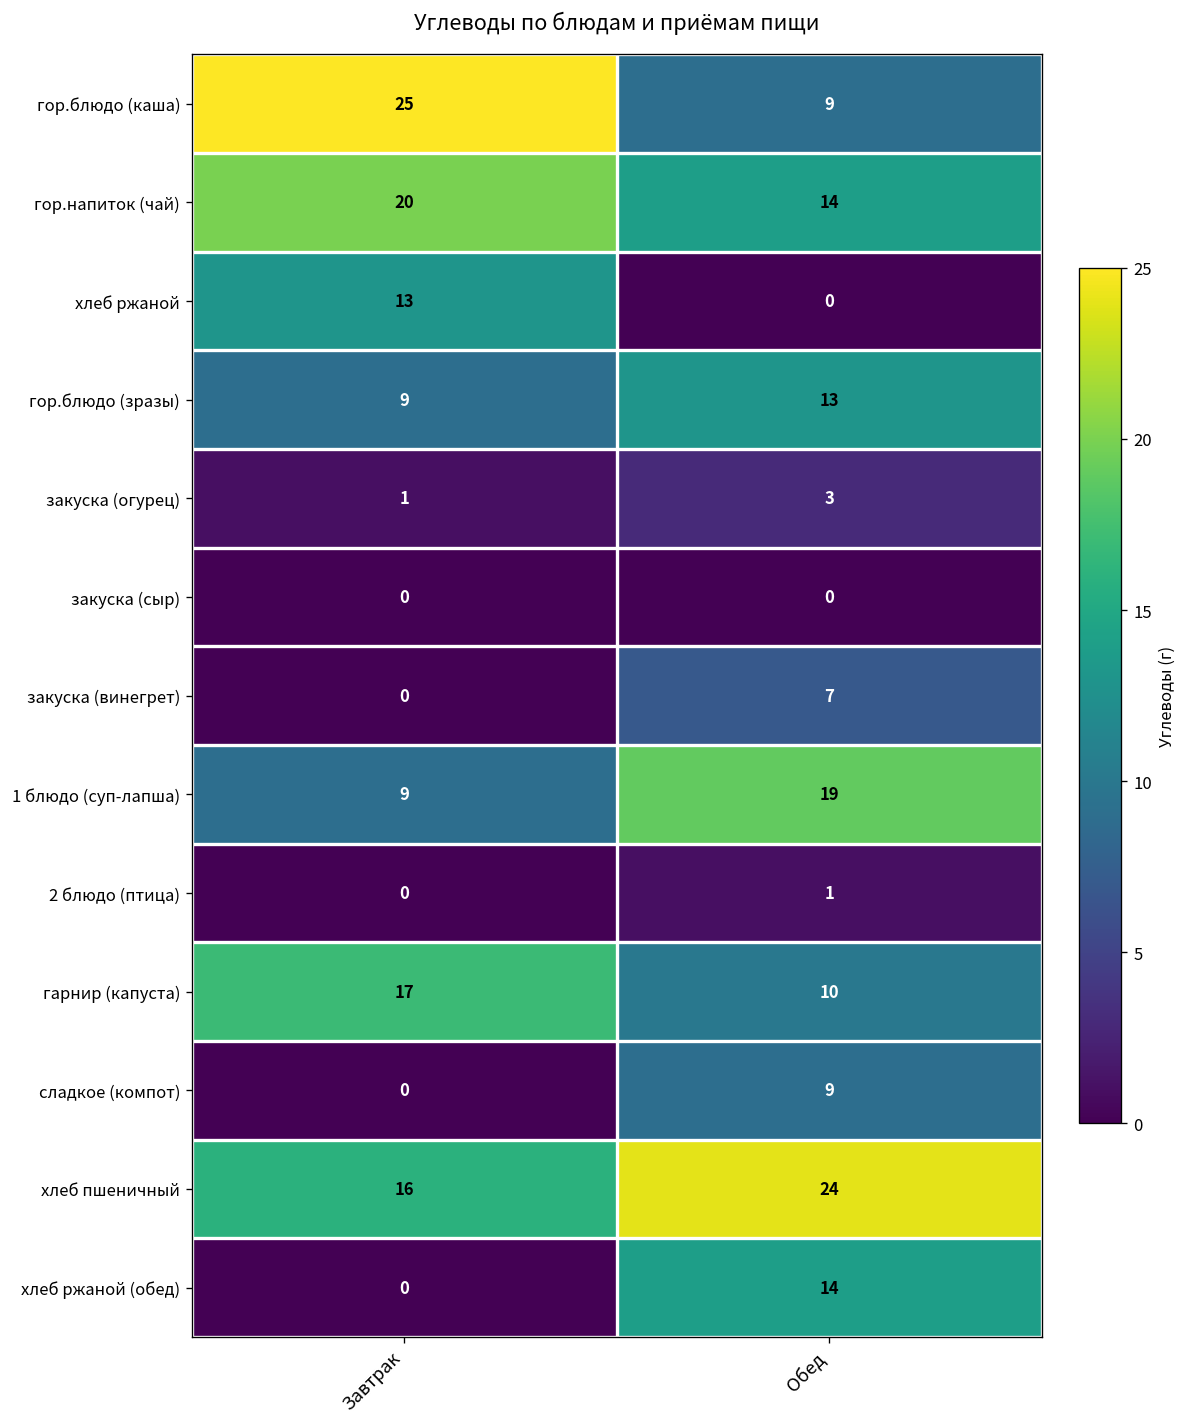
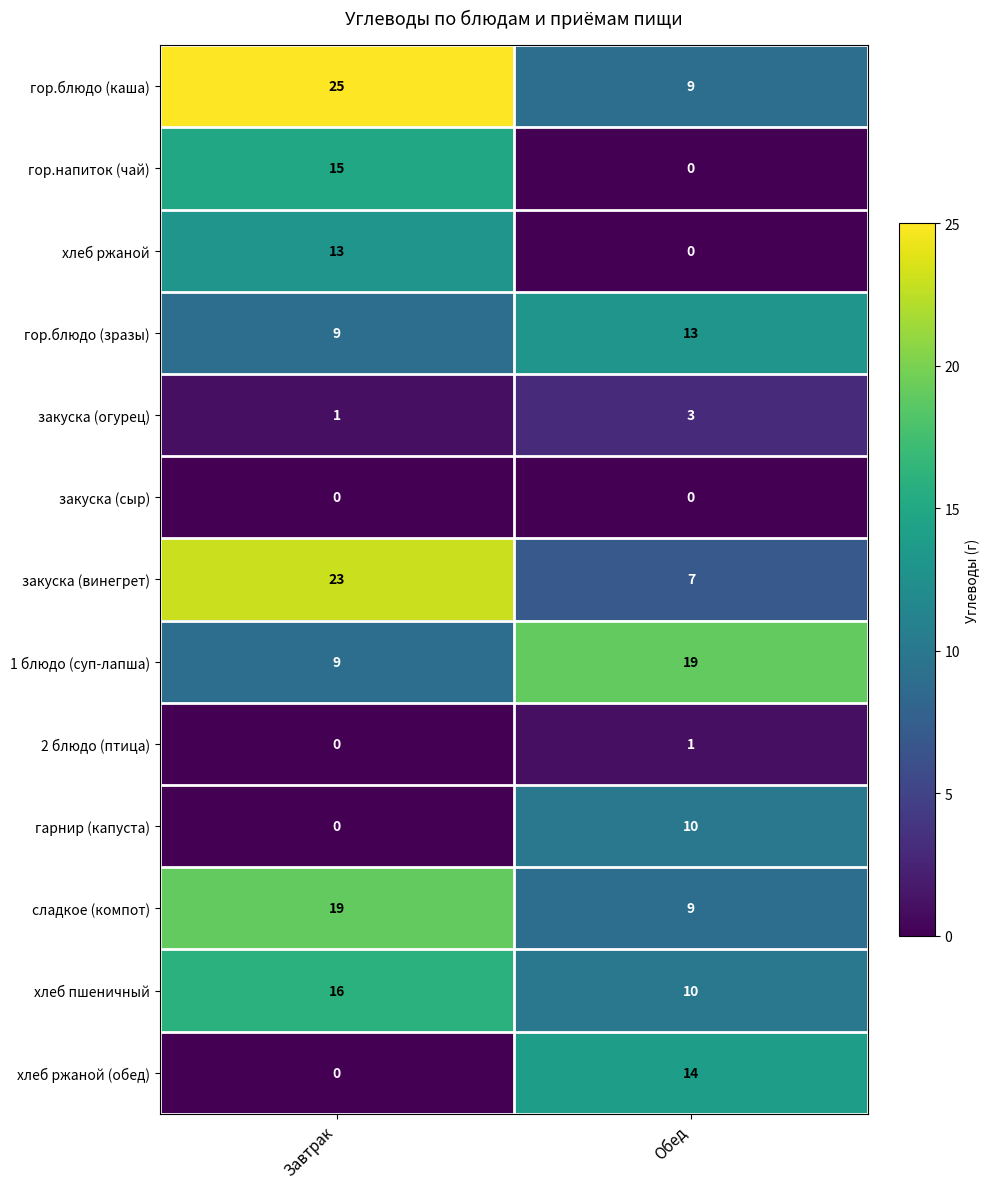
  {
    "гор.блюдо (каша)": {
      "Завтрак": 25,
      "Обед": 9
    },
    "гор.напиток (чай)": {
-     "Завтрак": 20,
-     "Обед": 14
+     "Завтрак": 15,
+     "Обед": 0
    },
    "хлеб ржаной": {
      "Завтрак": 13,
      "Обед": 0
    },
    "гор.блюдо (зразы)": {
      "Завтрак": 9,
      "Обед": 13
    },
    "закуска (огурец)": {
      "Завтрак": 1,
      "Обед": 3
    },
    "закуска (сыр)": {
      "Завтрак": 0,
      "Обед": 0
    },
    "закуска (винегрет)": {
-     "Завтрак": 0,
+     "Завтрак": 23,
      "Обед": 7
    },
    "1 блюдо (суп-лапша)": {
      "Завтрак": 9,
      "Обед": 19
    },
    "2 блюдо (птица)": {
      "Завтрак": 0,
      "Обед": 1
    },
    "гарнир (капуста)": {
-     "Завтрак": 17,
+     "Завтрак": 0,
      "Обед": 10
    },
    "сладкое (компот)": {
-     "Завтрак": 0,
+     "Завтрак": 19,
      "Обед": 9
    },
    "хлеб пшеничный": {
      "Завтрак": 16,
-     "Обед": 24
+     "Обед": 10
    },
    "хлеб ржаной (обед)": {
      "Завтрак": 0,
      "Обед": 14
    }
  }
